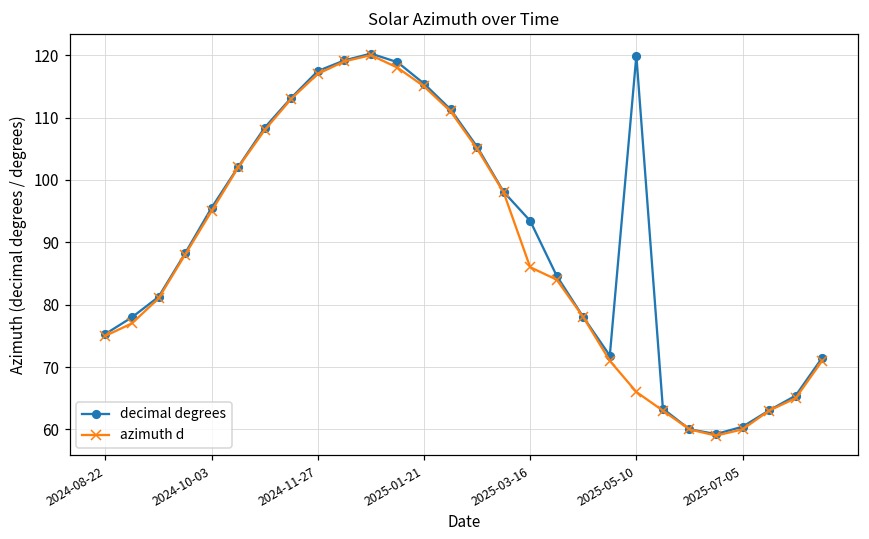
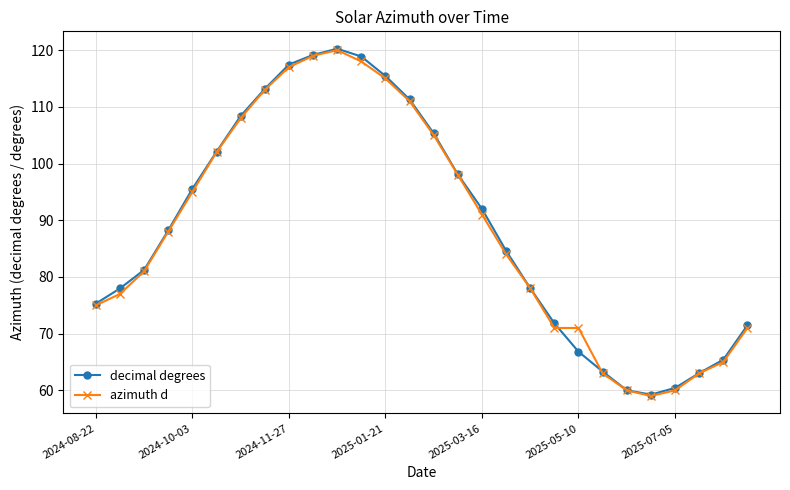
  {
    "decimal degrees": {
      "2024-10-03": 96,
-     "2025-03-16": 93,
-     "2025-05-10": 120
+     "2025-03-16": 92,
+     "2025-05-10": 67
    },
    "azimuth d": {
      "2024-10-03": 95,
-     "2025-03-16": 86,
-     "2025-05-10": 66
+     "2025-03-16": 91,
+     "2025-05-10": 71
    }
  }
